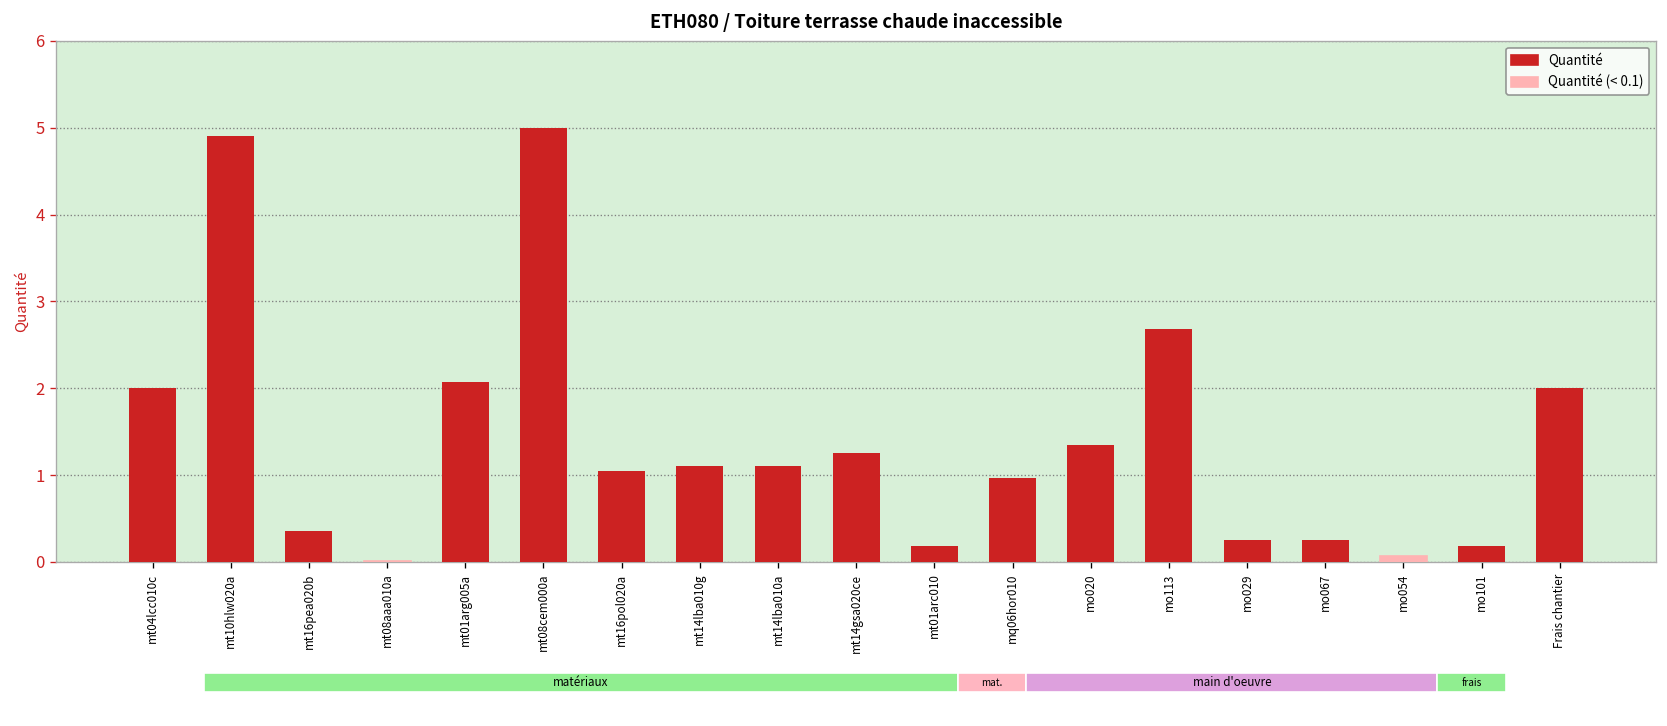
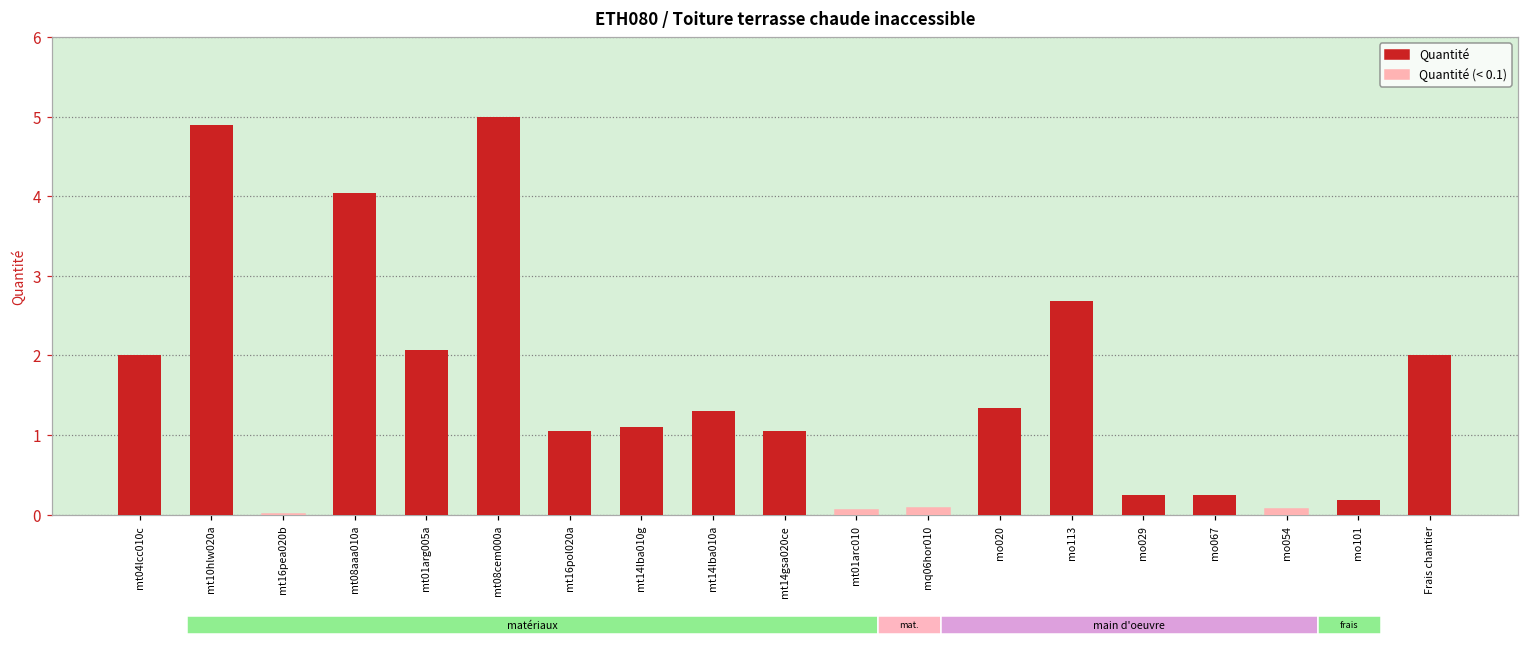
  {
    "mt04lcc010c": 2.0,
    "mt10hlw020a": 4.9,
-   "mt16pea020b": 0.4,
-   "mt08aaa010a": 0.0,
+   "mt16pea020b": 0.0,
+   "mt08aaa010a": 4.0,
    "mt01arg005a": 2.1,
    "mt08cem000a": 5.0,
    "mt16pol020a": 1.1,
    "mt14lba010g": 1.1,
-   "mt14lba010a": 1.1,
-   "mt14gsa020ce": 1.3,
-   "mt01arc010": 0.2,
-   "mq06hor010": 1.0,
+   "mt14lba010a": 1.3,
+   "mt14gsa020ce": 1.1,
+   "mt01arc010": 0.1,
+   "mq06hor010": 0.1,
    "mo020": 1.3,
    "mo113": 2.7,
    "mo029": 0.3,
    "mo067": 0.3,
    "mo054": 0.1,
    "mo101": 0.2,
    "Frais chantier": 2.0
  }
